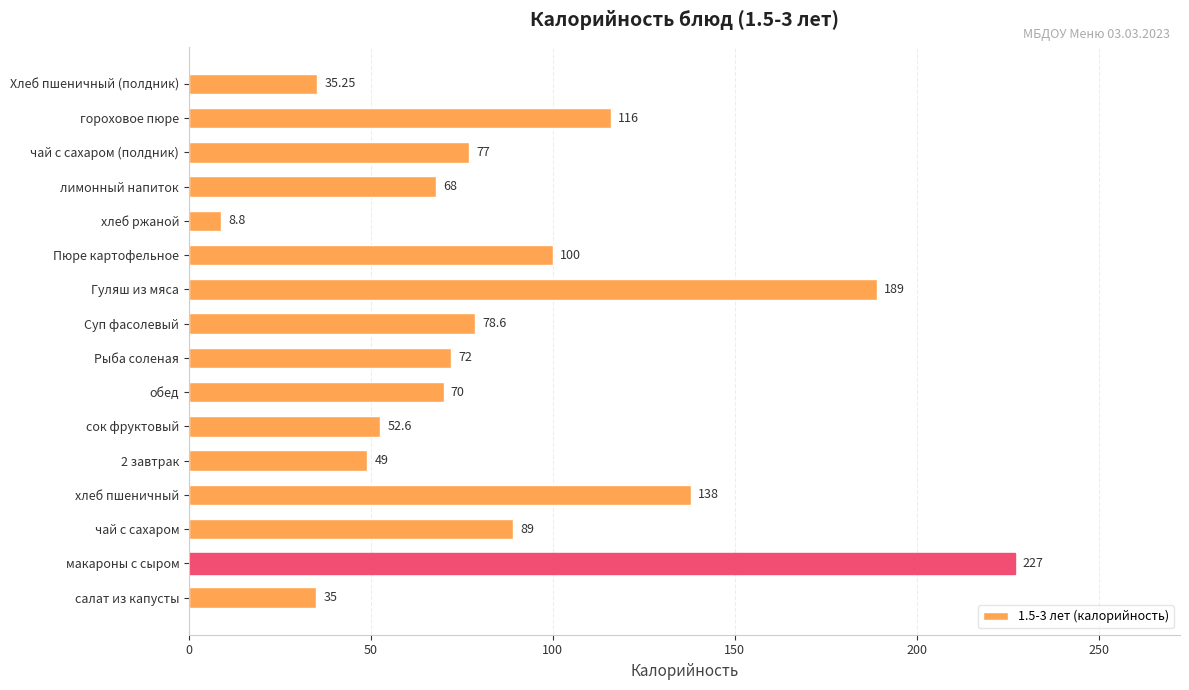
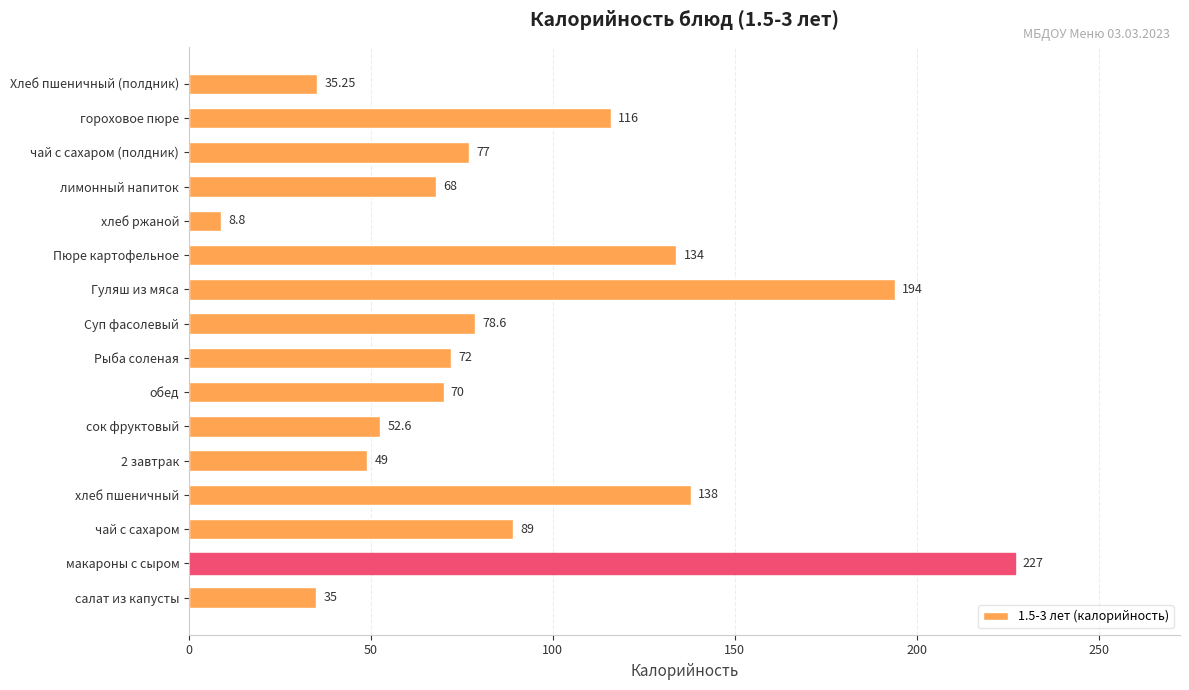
  {
    "Хлеб пшеничный (полдник)": 35.25,
    "гороховое пюре": 116,
    "чай с сахаром (полдник)": 77,
    "лимонный напиток": 68,
    "хлеб ржаной": 8.8,
-   "Пюре картофельное": 100,
-   "Гуляш из мяса": 189,
+   "Пюре картофельное": 134,
+   "Гуляш из мяса": 194,
    "Суп фасолевый": 78.6,
    "Рыба соленая": 72,
    "обед": 70,
    "сок фруктовый": 52.6,
    "2 завтрак": 49,
    "хлеб пшеничный": 138,
    "чай с сахаром": 89,
    "макароны с сыром": 227,
    "салат из капусты": 35
  }
